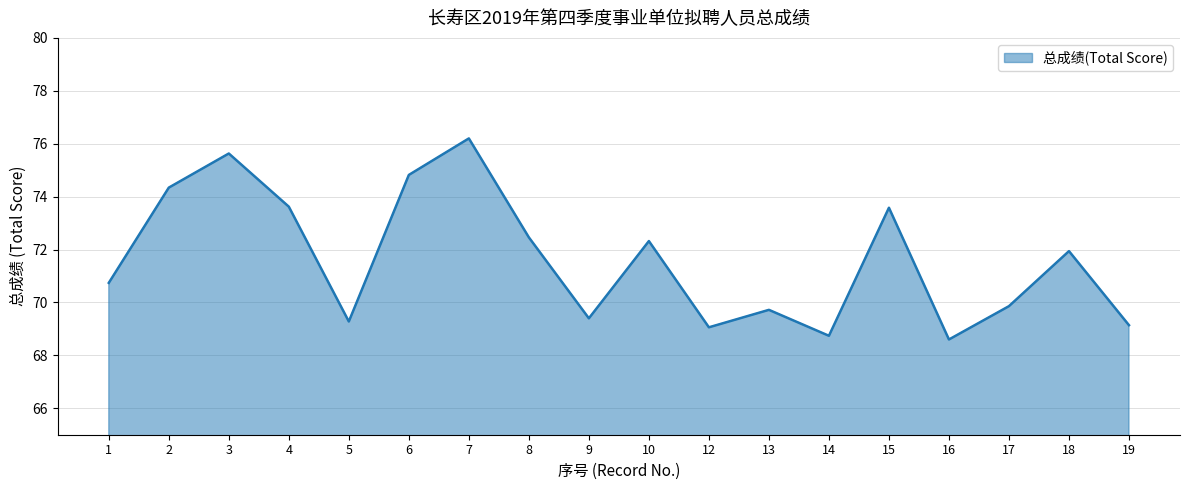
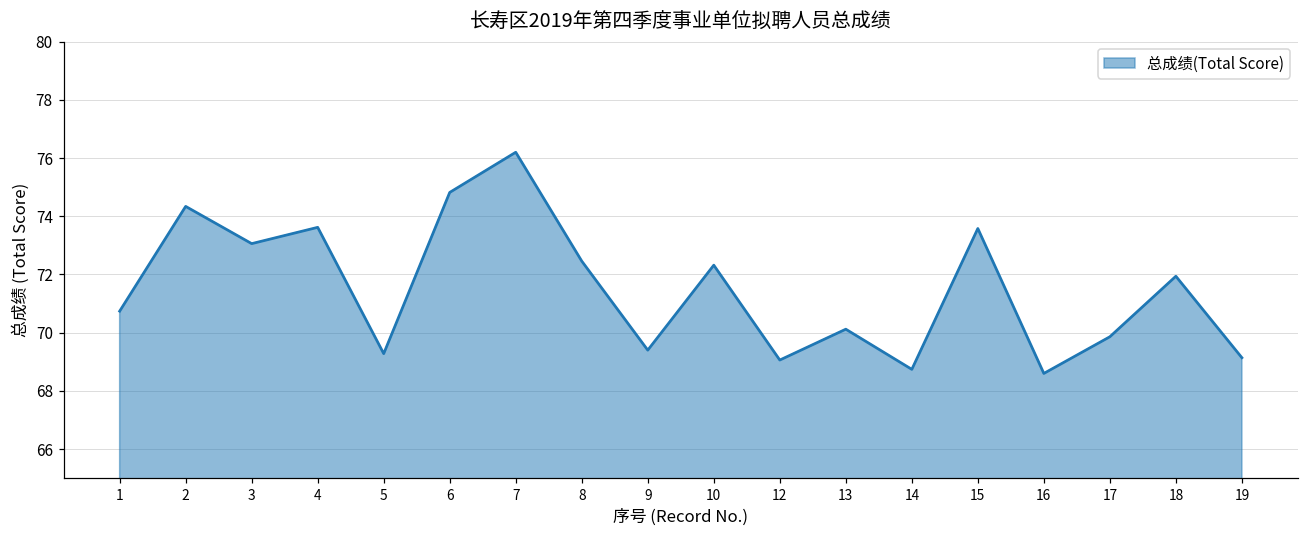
  {
    "1": 70.7,
    "2": 74.3,
-   "3": 75.6,
+   "3": 73.1,
    "4": 73.6,
    "5": 69.3,
    "6": 74.8,
    "7": 76.2,
    "8": 72.5,
    "9": 69.4,
    "10": 72.3,
    "12": 69.1,
-   "13": 69.7,
+   "13": 70.1,
    "14": 68.7,
    "15": 73.6,
    "16": 68.6,
    "17": 69.9,
    "18": 71.9,
    "19": 69.1
  }
